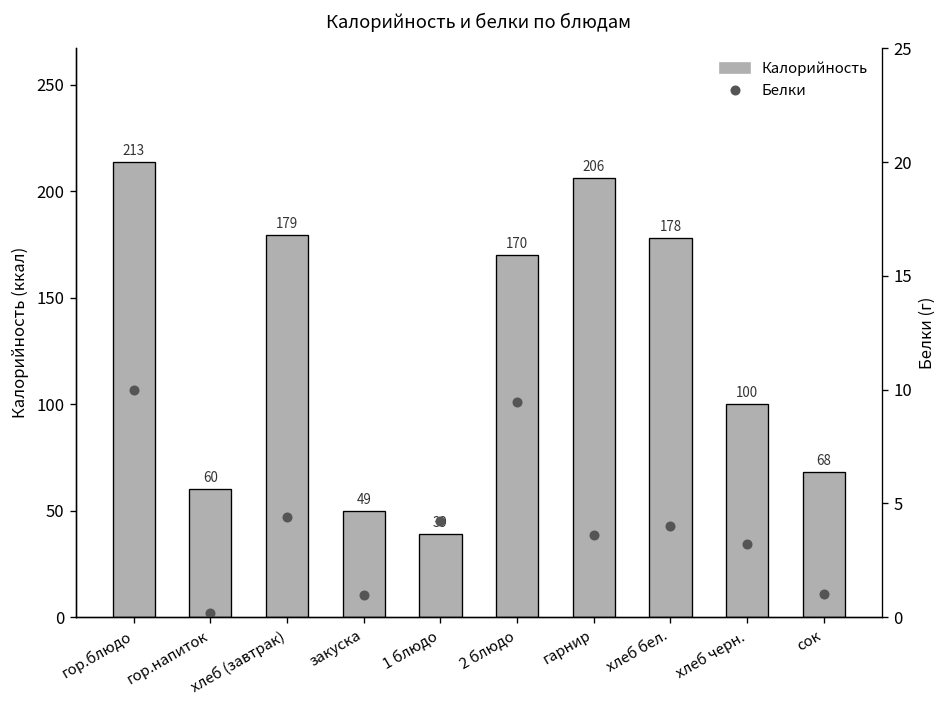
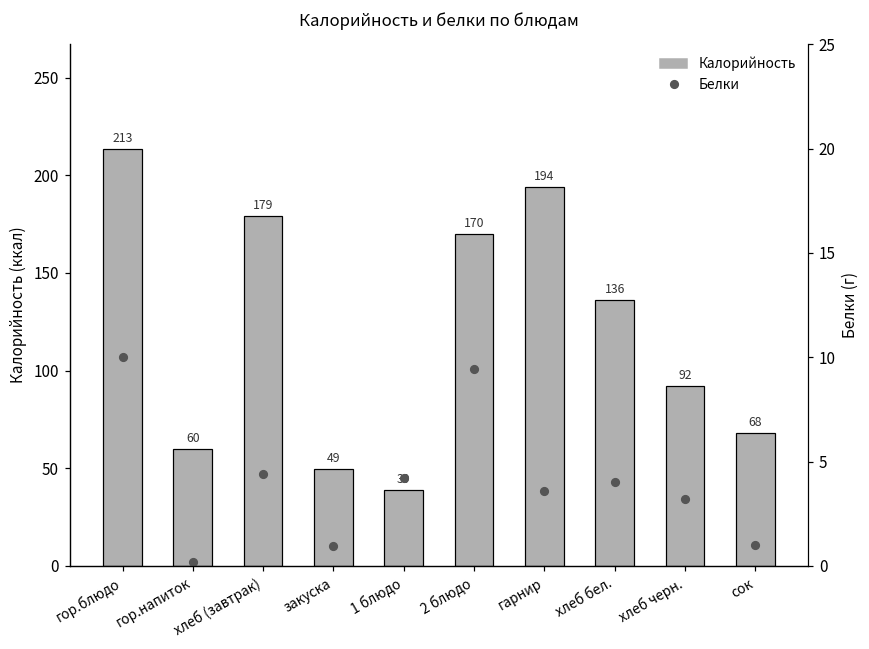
  {
    "Калорийность": {
      "гор.напиток": 60,
      "хлеб (завтрак)": 179,
      "2 блюдо": 170,
-     "гарнир": 206,
-     "хлеб бел.": 178,
-     "хлеб черн.": 100,
+     "гарнир": 194,
+     "хлеб бел.": 136,
+     "хлеб черн.": 92,
      "сок": 68
    }
  }
